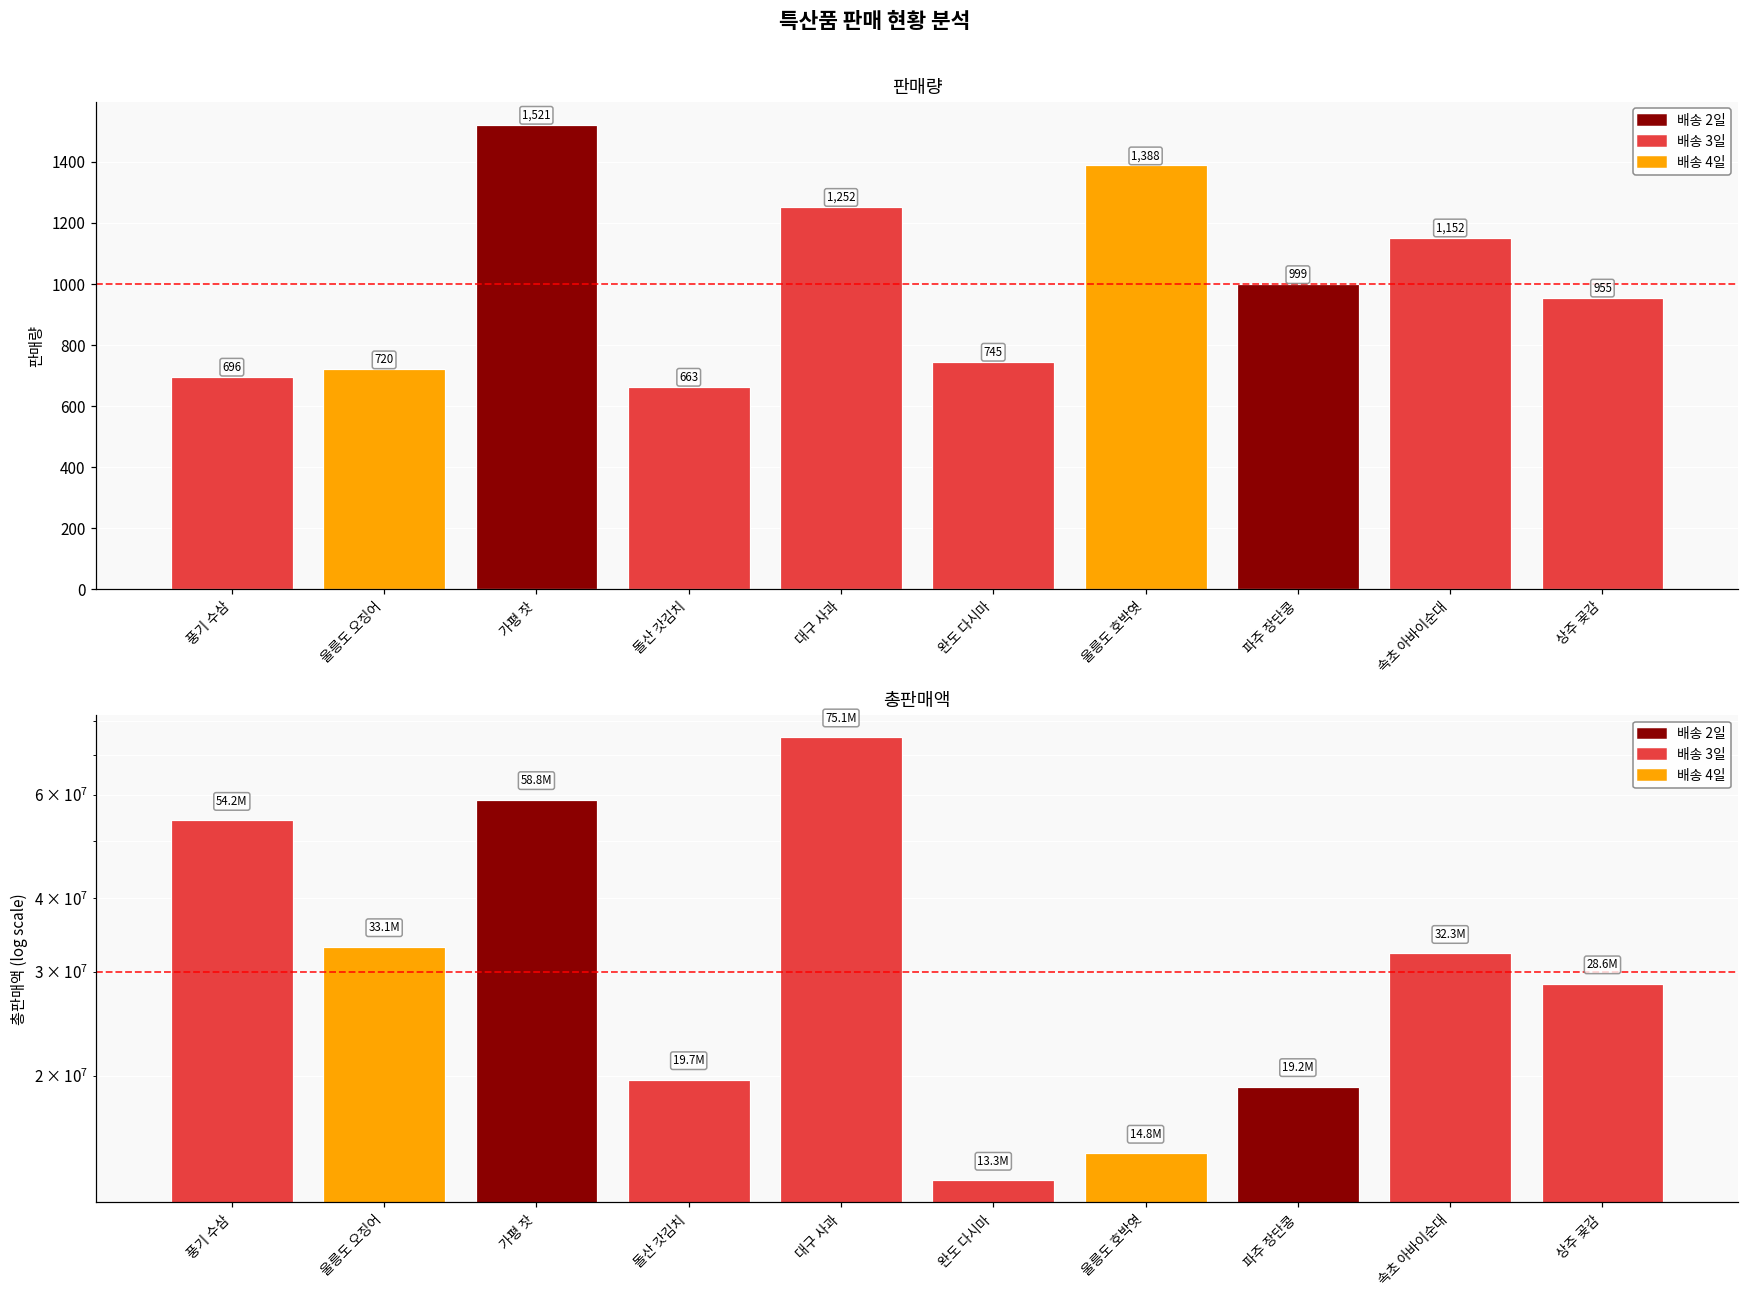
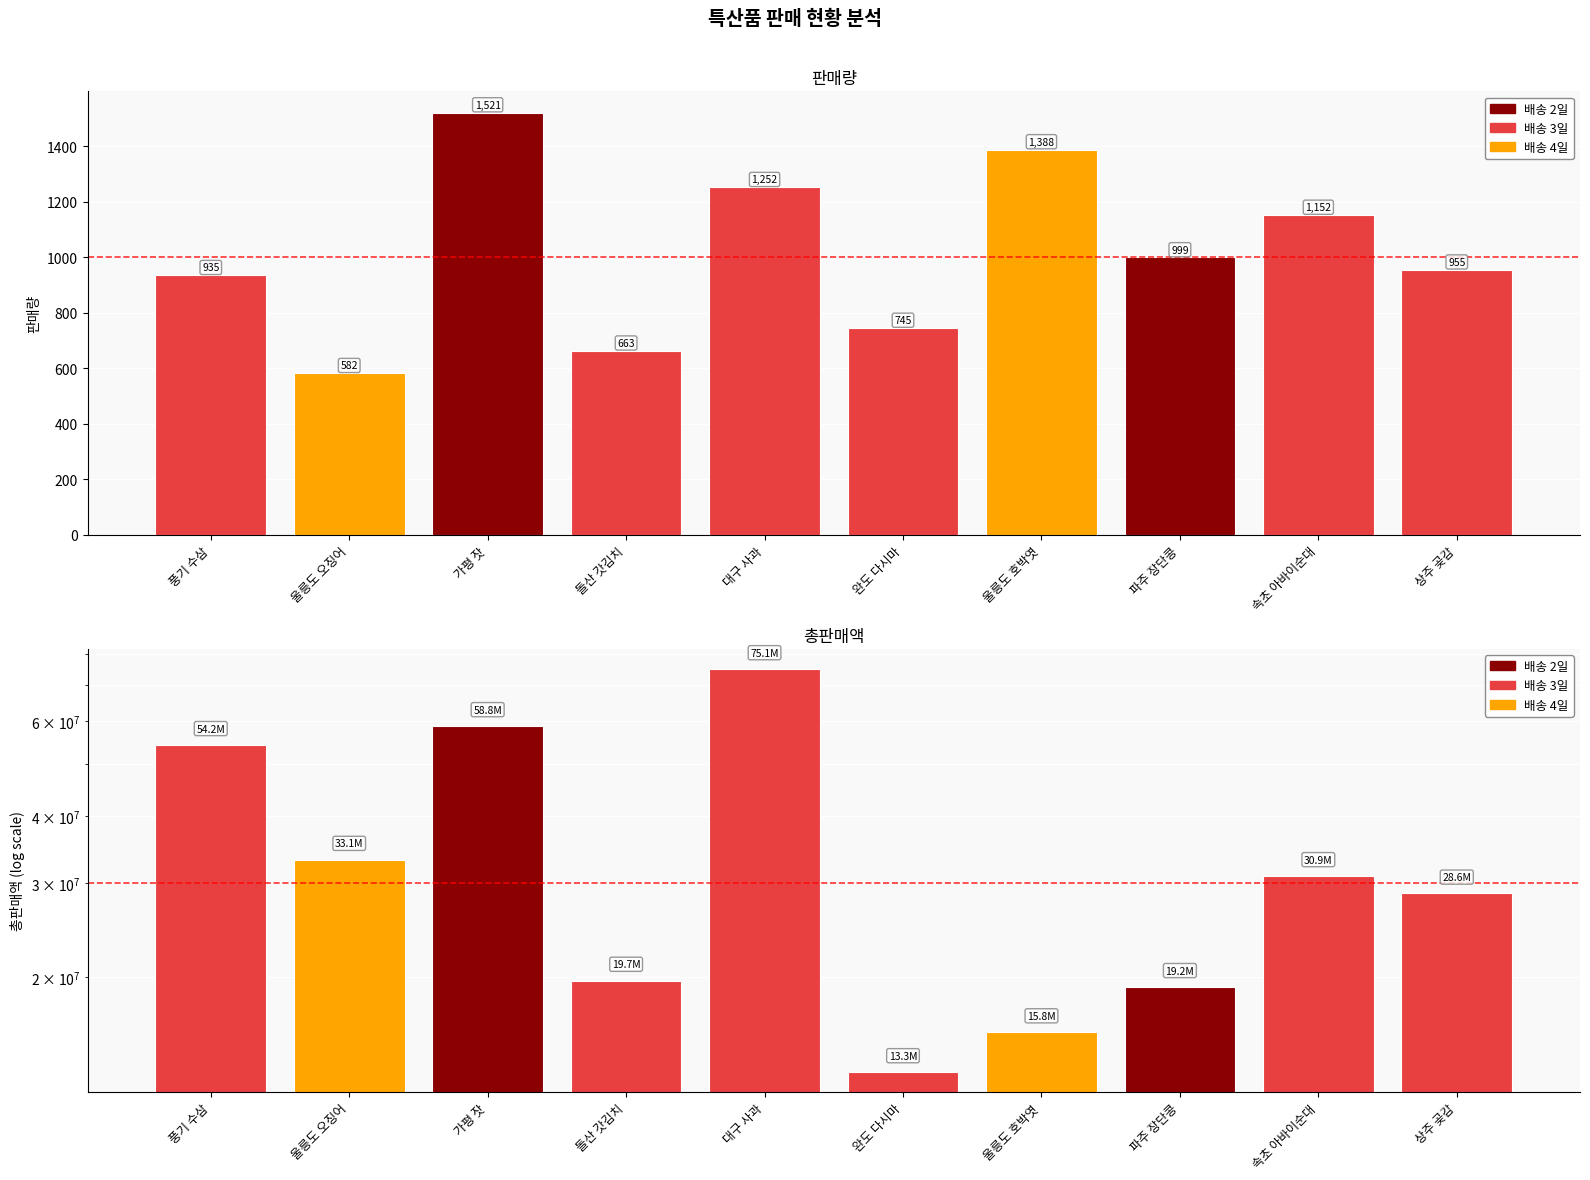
  {
    "판매량": {
-     "풍기 수삼": "696",
-     "울릉도 오징어": "720"
+     "풍기 수삼": "935",
+     "울릉도 오징어": "582"
    },
    "총판매액": {
-     "울릉도 호박엿": "14.8M",
-     "속초 아바이순대": "32.3M"
+     "울릉도 호박엿": "15.8M",
+     "속초 아바이순대": "30.9M"
    }
  }
